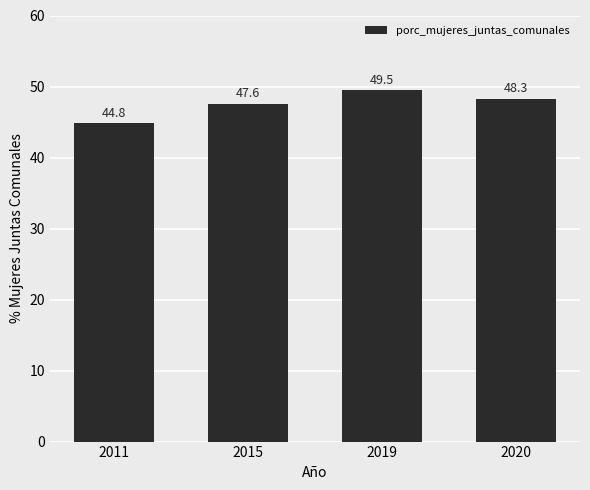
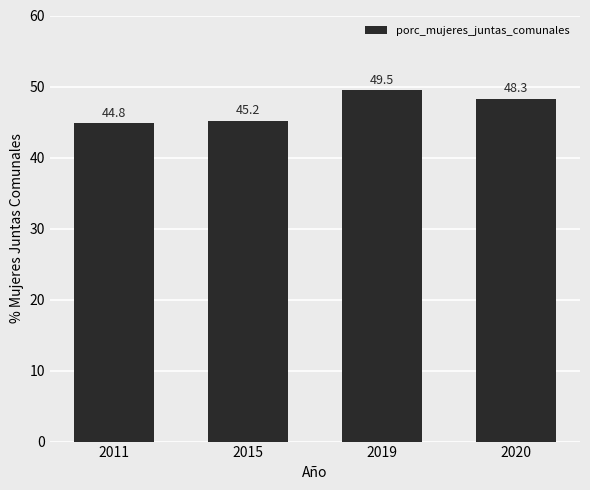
  {
    "2011": 44.8,
-   "2015": 47.6,
+   "2015": 45.2,
    "2019": 49.5,
    "2020": 48.3
  }
